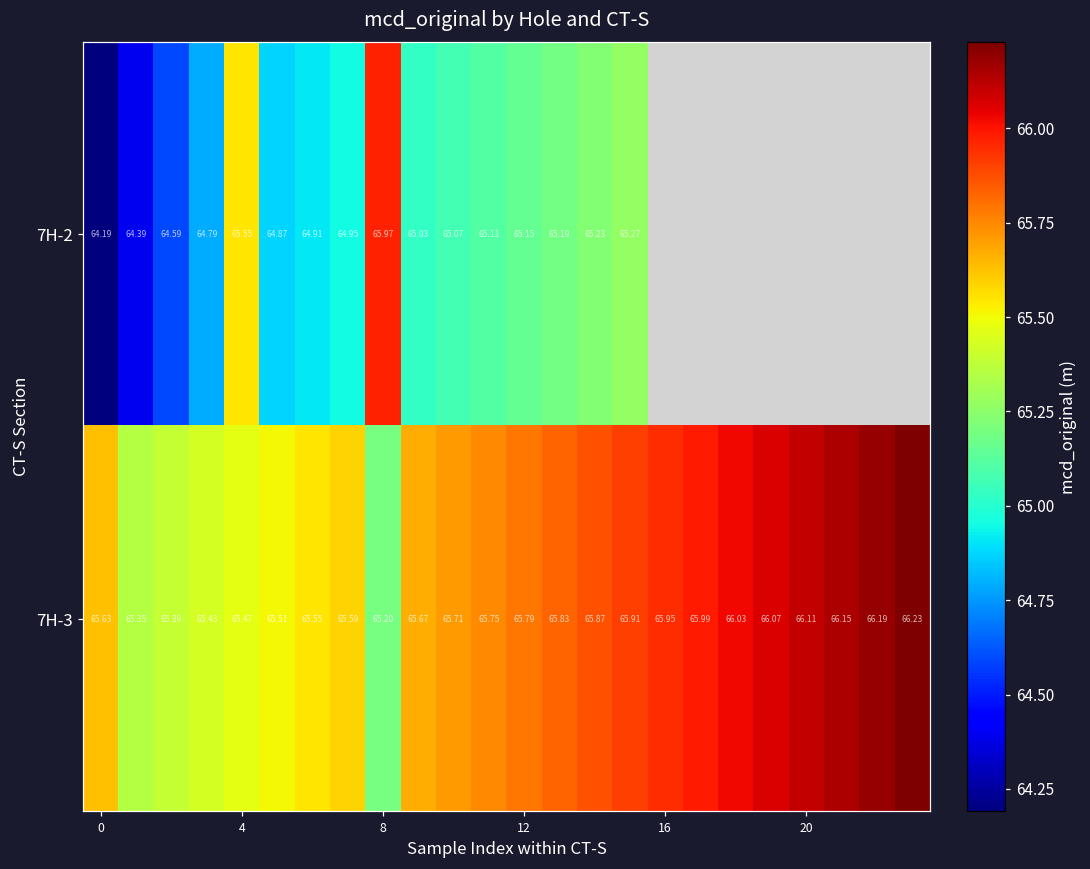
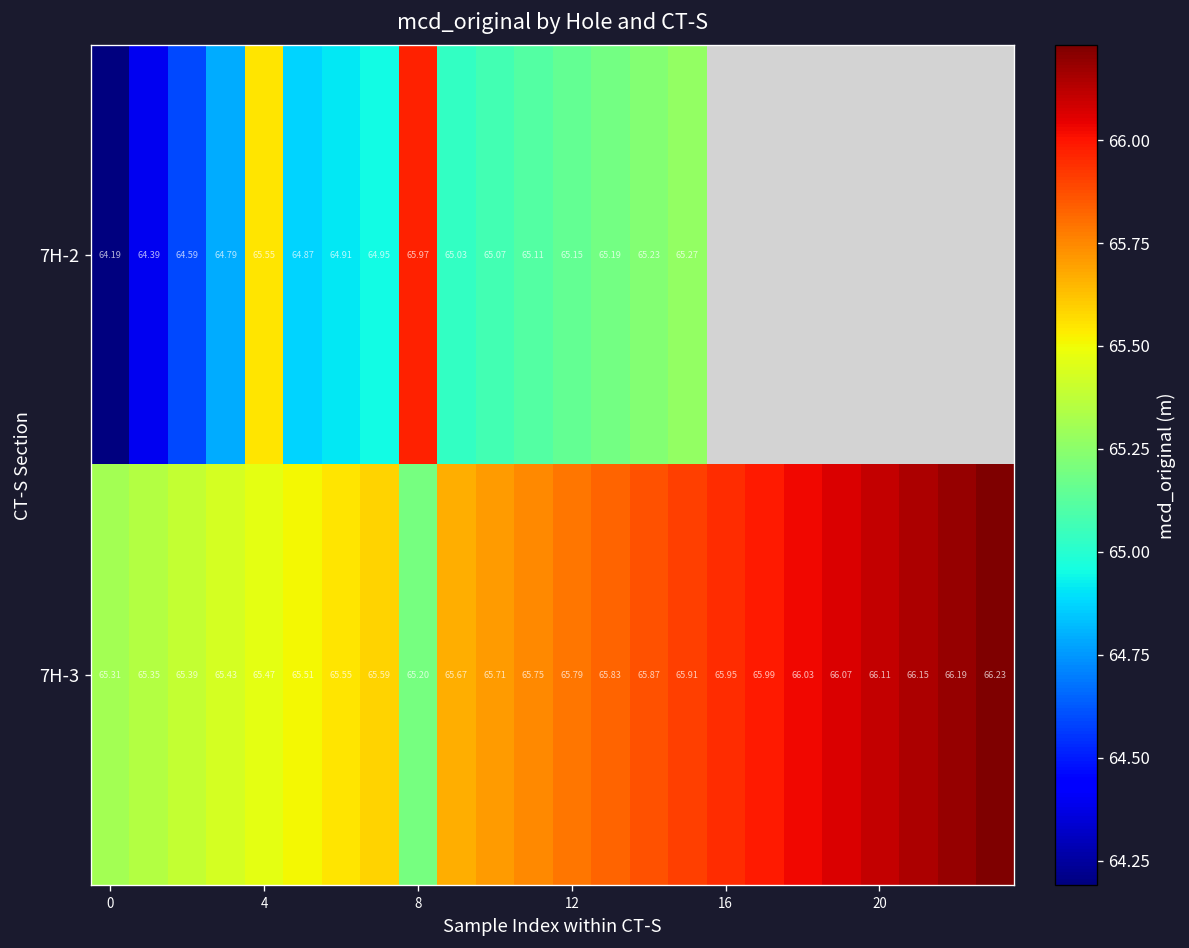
  {
    "7H-2": {
      "0": 64.19,
      "4": 65.55,
      "8": 65.97,
      "12": 65.15
    },
    "7H-3": {
-     "0": 65.63,
+     "0": 65.31,
      "4": 65.47,
      "8": 65.20,
      "12": 65.79,
      "16": 65.95,
      "20": 66.11
    }
  }
